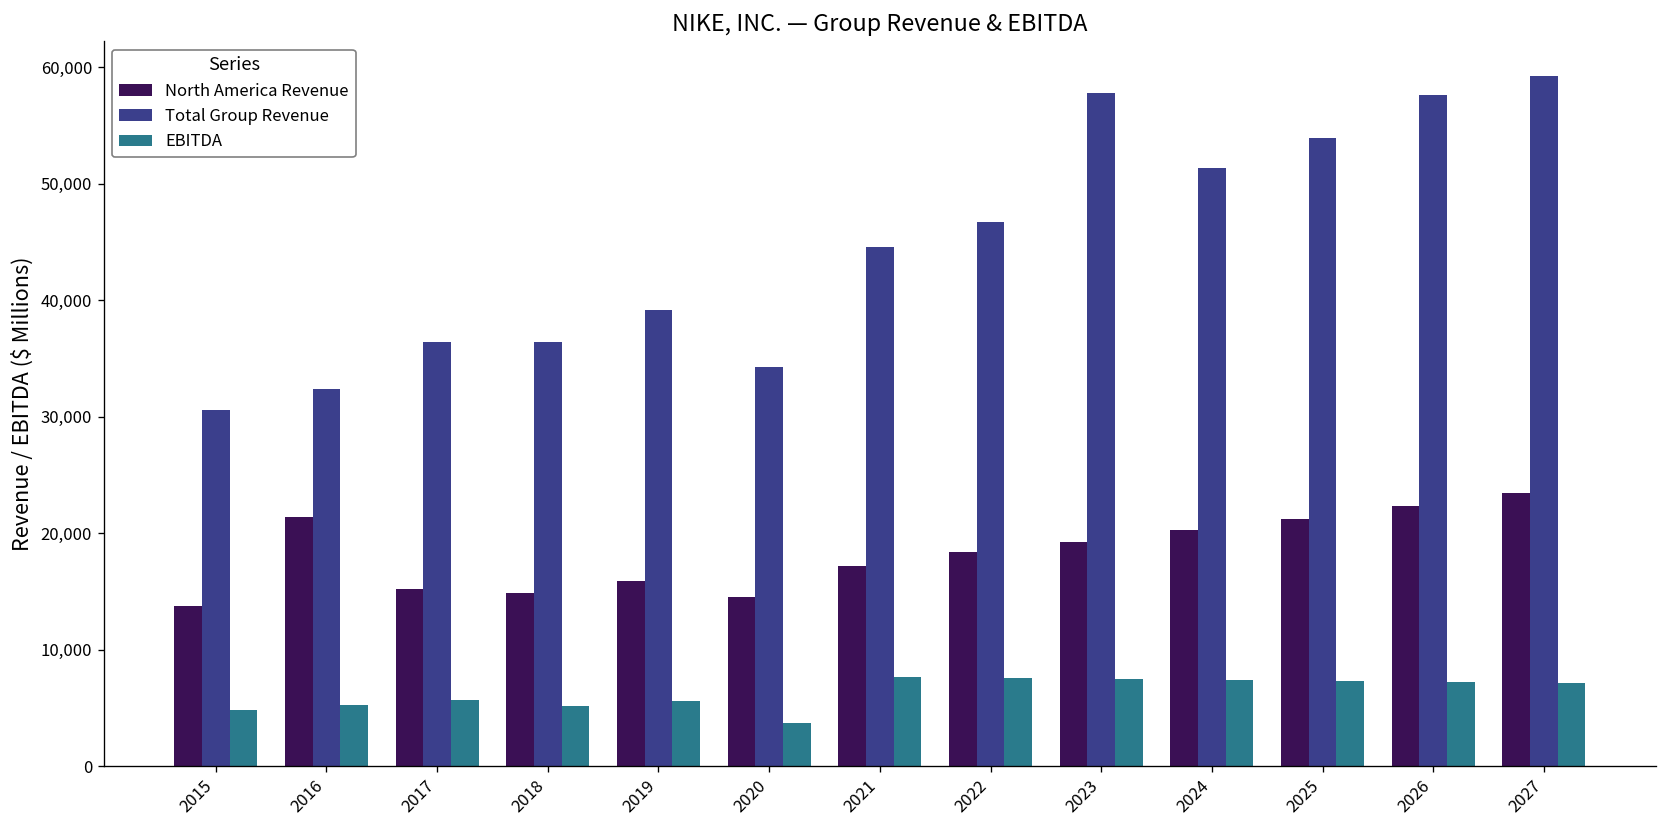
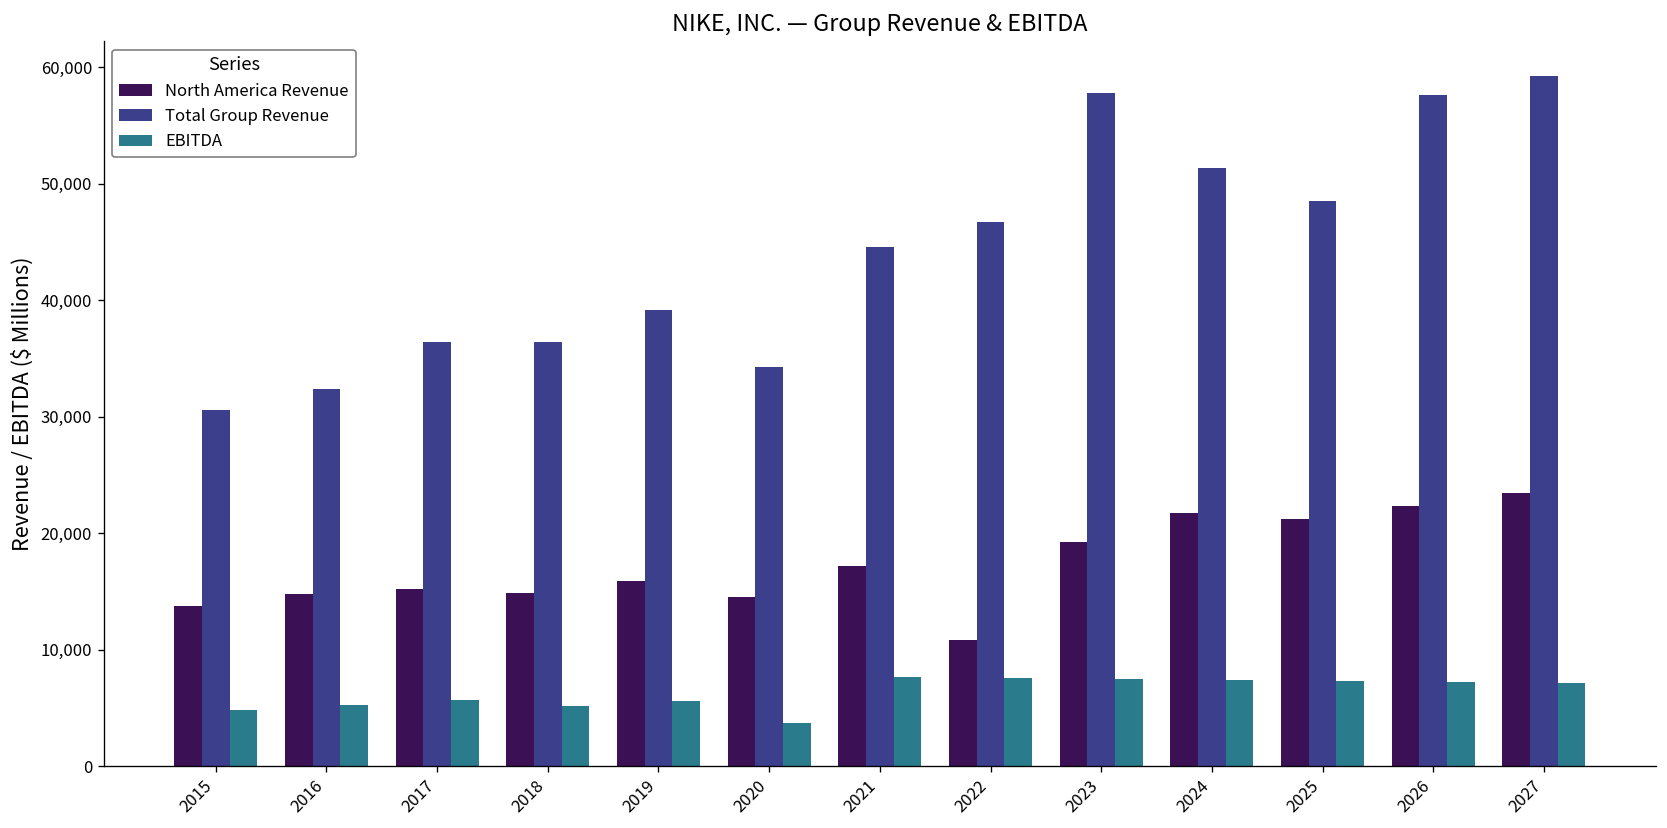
  {
    "North America Revenue": {
      "2015": "14,000",
-     "2016": "21,000",
+     "2016": "15,000",
      "2017": "15,000",
      "2018": "15,000",
      "2019": "16,000",
      "2020": "14,000",
      "2021": "17,000",
-     "2022": "18,000",
+     "2022": "11,000",
      "2023": "19,000",
-     "2024": "20,000",
+     "2024": "22,000",
      "2025": "21,000",
      "2026": "22,000",
      "2027": "23,000"
    },
    "Total Group Revenue": {
      "2015": "31,000",
      "2016": "32,000",
      "2017": "36,000",
      "2018": "36,000",
      "2019": "39,000",
      "2020": "34,000",
      "2021": "45,000",
      "2022": "47,000",
      "2023": "58,000",
      "2024": "51,000",
-     "2025": "54,000",
+     "2025": "48,000",
      "2026": "58,000",
      "2027": "59,000"
    },
    "EBITDA": {
      "2015": "5,000",
      "2016": "5,000",
      "2017": "6,000",
      "2018": "5,000",
      "2019": "6,000",
      "2020": "4,000",
      "2021": "8,000",
      "2022": "8,000",
      "2023": "7,000",
      "2024": "7,000",
      "2025": "7,000",
      "2026": "7,000",
      "2027": "7,000"
    }
  }
